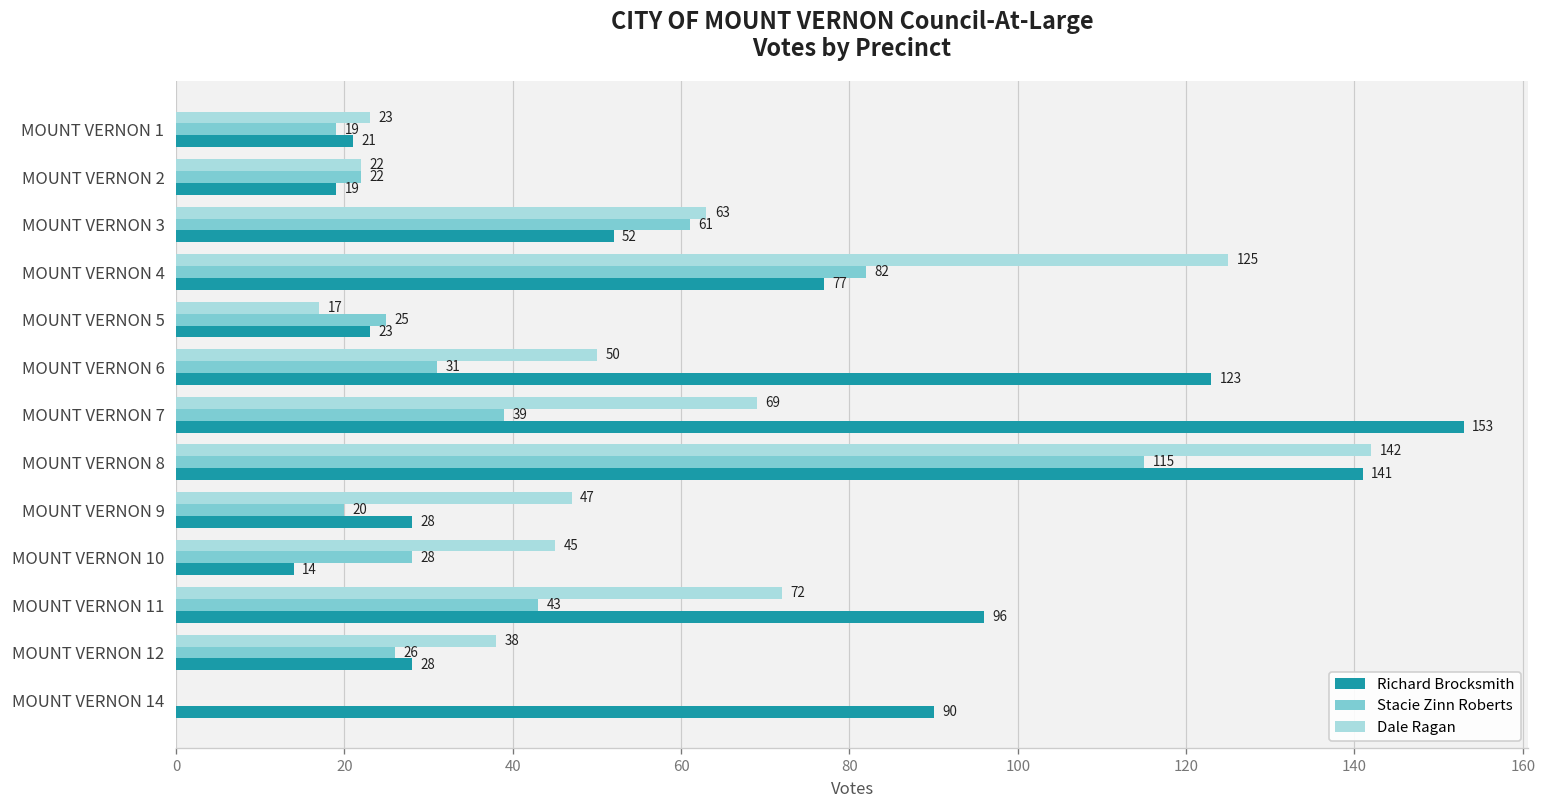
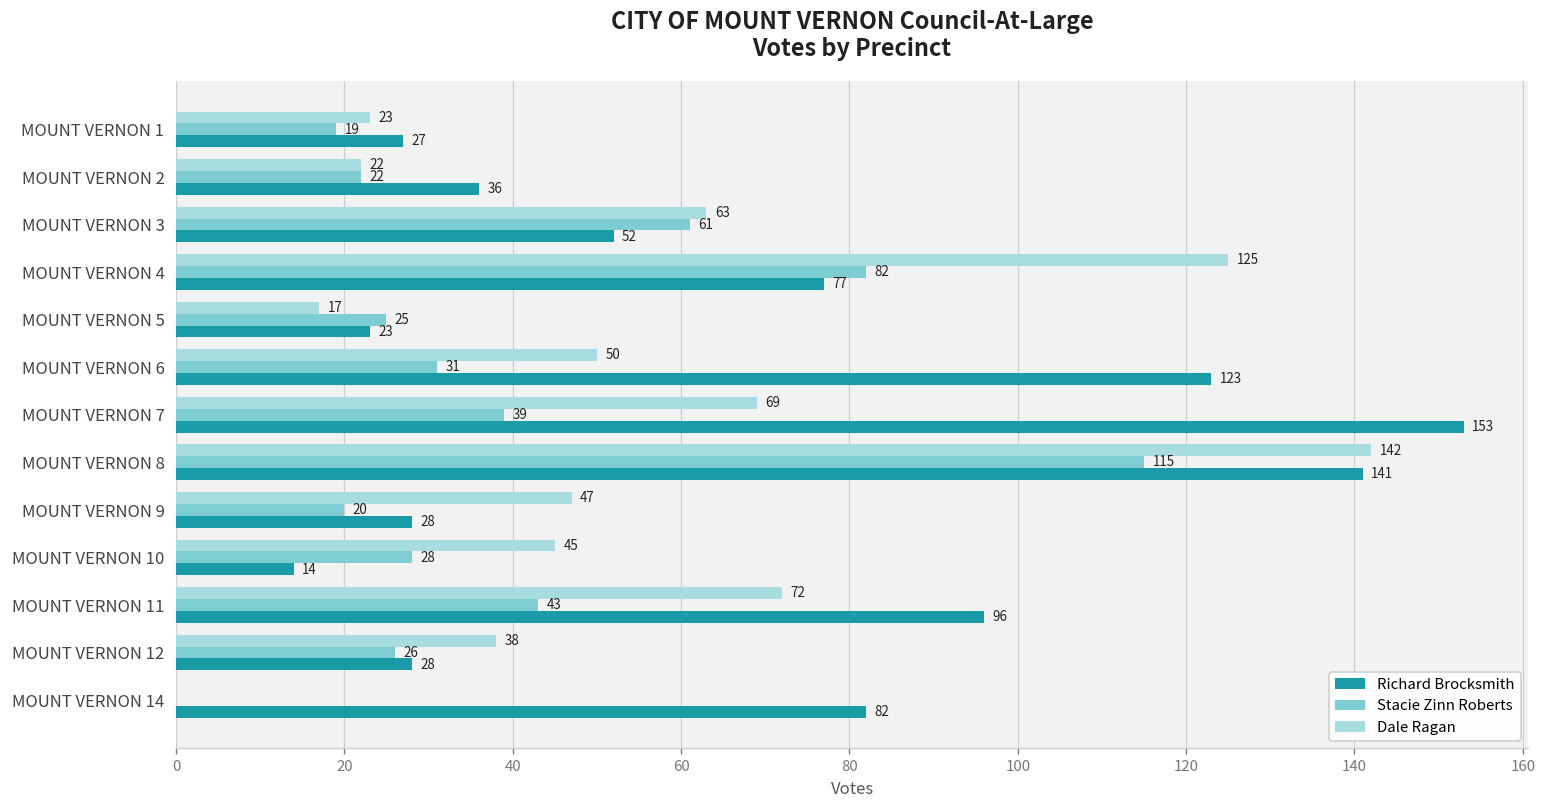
  {
    "Richard Brocksmith": {
-     "MOUNT VERNON 1": 21,
-     "MOUNT VERNON 2": 19,
+     "MOUNT VERNON 1": 27,
+     "MOUNT VERNON 2": 36,
      "MOUNT VERNON 3": 52,
      "MOUNT VERNON 4": 77,
      "MOUNT VERNON 5": 23,
      "MOUNT VERNON 6": 123,
      "MOUNT VERNON 7": 153,
      "MOUNT VERNON 8": 141,
      "MOUNT VERNON 9": 28,
      "MOUNT VERNON 10": 14,
      "MOUNT VERNON 11": 96,
      "MOUNT VERNON 12": 28,
-     "MOUNT VERNON 14": 90
+     "MOUNT VERNON 14": 82
    }
  }
